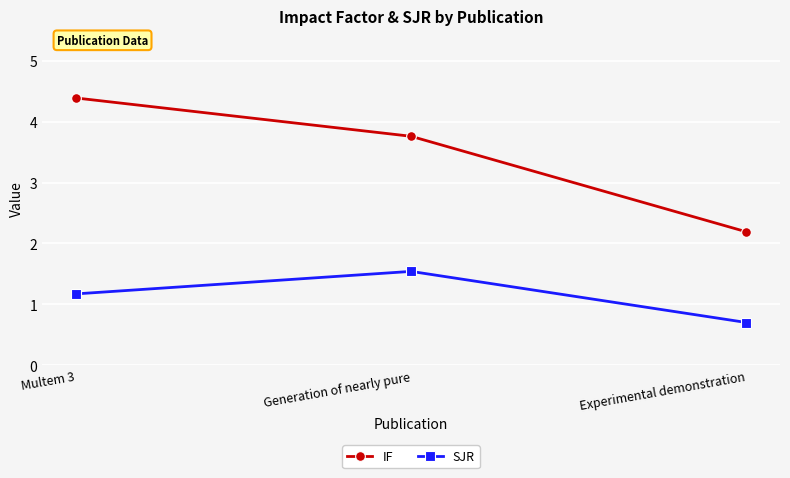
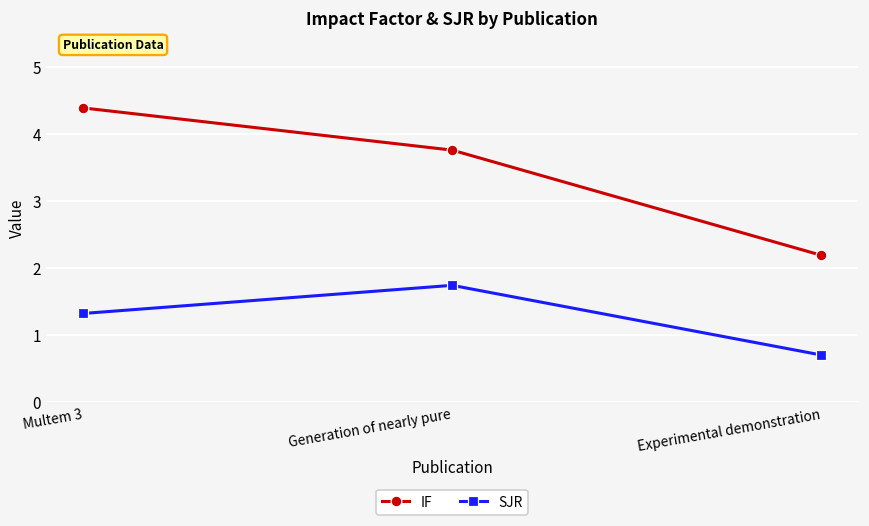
  {
    "IF": {
      "Multem 3": 4.4,
      "Generation of nearly pure": 3.8,
      "Experimental demonstration": 2.2
    },
    "SJR": {
-     "Multem 3": 1.2,
-     "Generation of nearly pure": 1.5,
+     "Multem 3": 1.3,
+     "Generation of nearly pure": 1.7,
      "Experimental demonstration": 0.7
    }
  }
